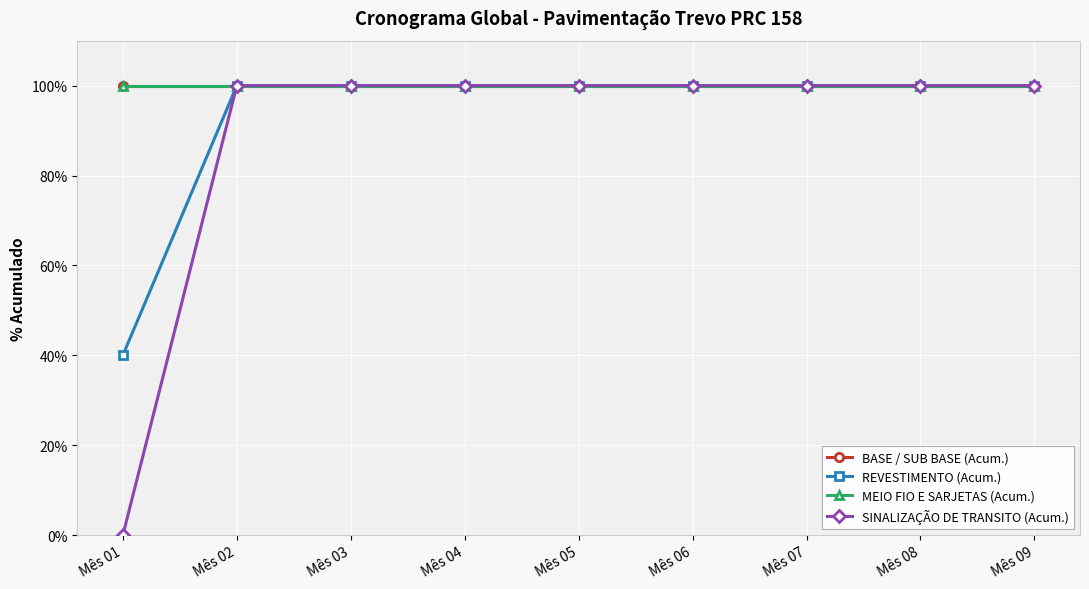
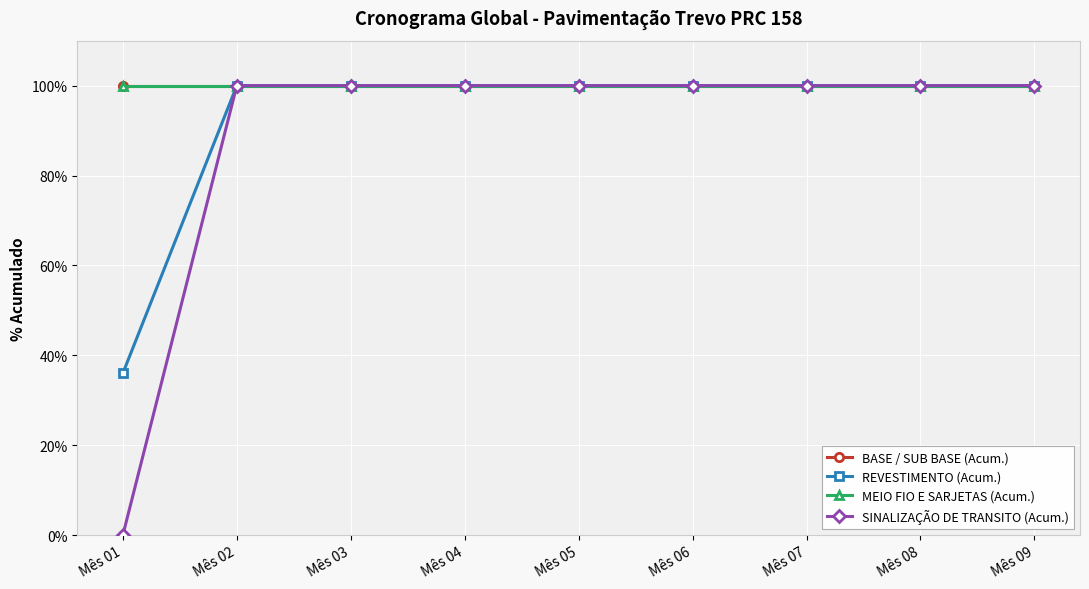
  {
    "MEIO FIO E SARJETAS (Acum.)": {
      "Mês 01": "100%"
    },
    "REVESTIMENTO (Acum.)": {
-     "Mês 01": "40%"
+     "Mês 01": "36%"
    },
    "SINALIZAÇÃO DE TRANSITO (Acum.)": {
      "Mês 01": "0%"
    }
  }
